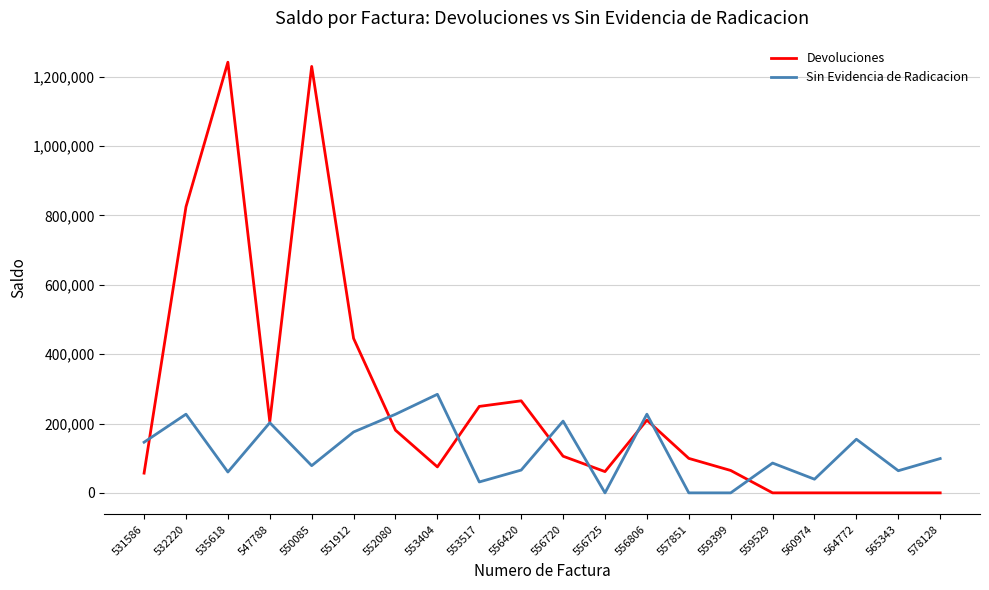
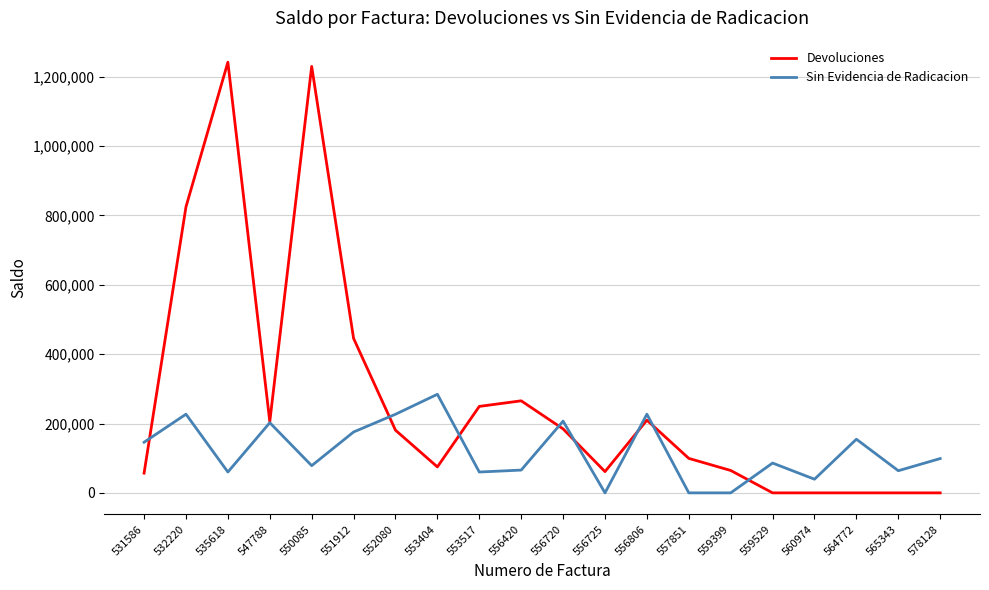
  {
    "Devoluciones": {
      "531586": "60,000",
      "532220": "820,000",
      "535618": "1,240,000",
      "550085": "1,230,000",
      "551912": "450,000",
      "552080": "180,000",
      "553404": "70,000",
      "553517": "250,000",
      "556420": "270,000",
-     "556720": "110,000",
+     "556720": "180,000",
      "556725": "60,000",
      "556806": "210,000",
      "557851": "100,000",
      "559399": "60,000",
      "559529": "0",
      "560974": "0",
      "564772": "0",
      "565343": "0",
      "578128": "0"
    },
    "Sin Evidencia de Radicacion": {
      "531586": "150,000",
      "532220": "230,000",
      "535618": "60,000",
      "550085": "80,000",
      "551912": "180,000",
      "552080": "230,000",
      "553404": "280,000",
-     "553517": "30,000",
+     "553517": "60,000",
      "556420": "70,000",
      "556720": "210,000",
      "556725": "0",
      "556806": "230,000",
      "557851": "0",
      "559399": "0",
      "559529": "90,000",
      "560974": "40,000",
      "564772": "150,000",
      "565343": "60,000",
      "578128": "100,000"
    }
  }
